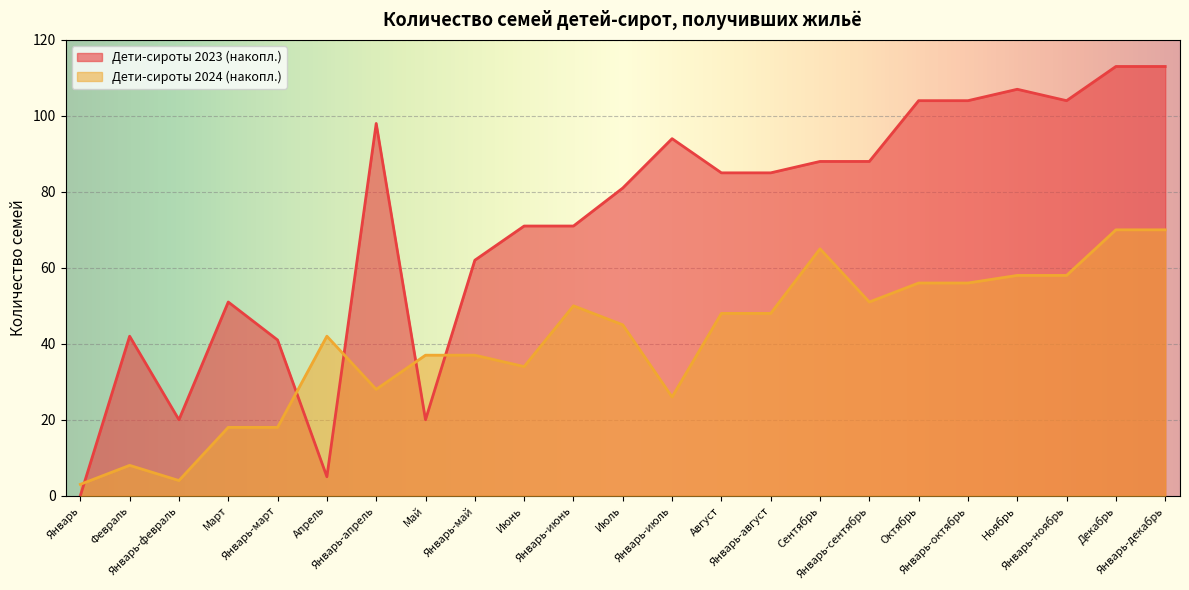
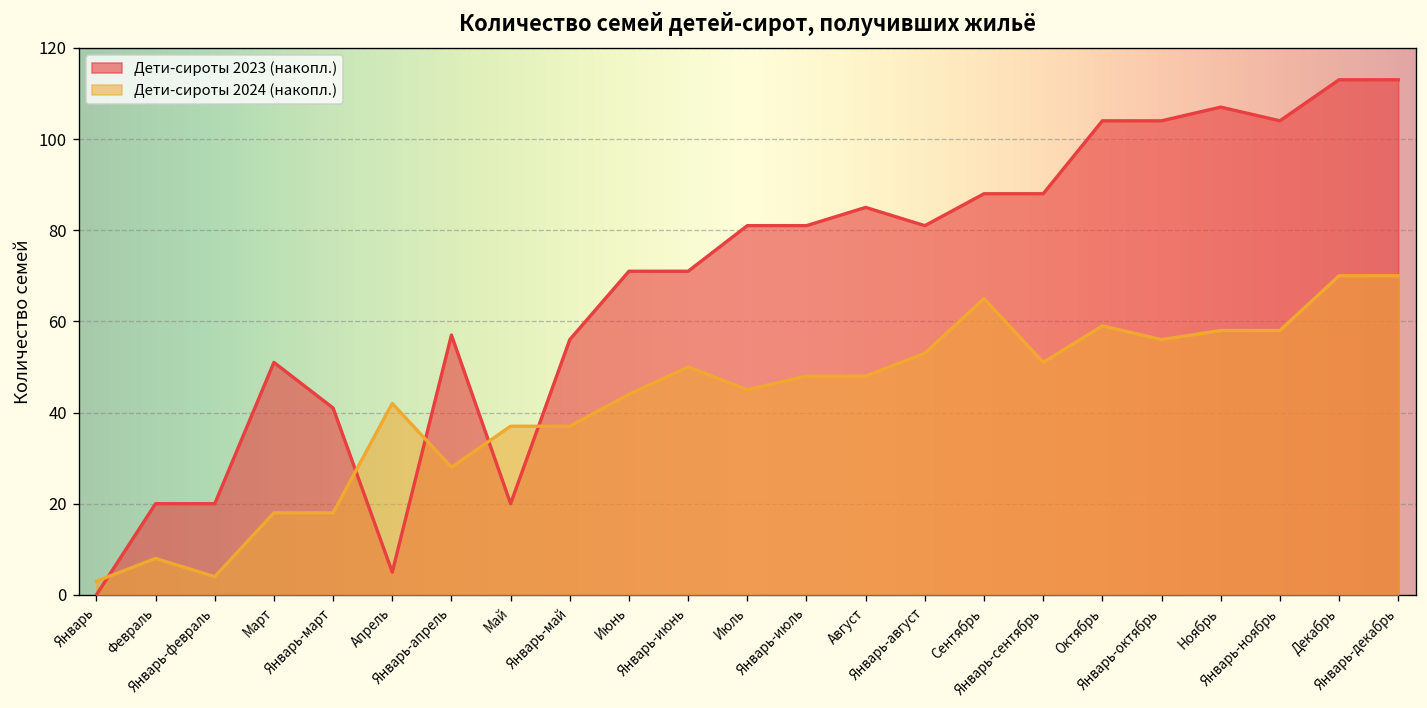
  {
    "Дети-сироты 2023 (накопл.)": {
      "Январь": 0,
-     "Февраль": 42,
+     "Февраль": 20,
      "Январь-февраль": 20,
      "Март": 51,
      "Январь-март": 41,
      "Апрель": 5,
-     "Январь-апрель": 98,
+     "Январь-апрель": 57,
      "Май": 20,
-     "Январь-май": 62,
+     "Январь-май": 56,
      "Июнь": 71,
      "Январь-июнь": 71,
      "Июль": 81,
-     "Январь-июль": 94,
+     "Январь-июль": 81,
      "Август": 85,
-     "Январь-август": 85,
+     "Январь-август": 81,
      "Сентябрь": 88,
      "Январь-сентябрь": 88,
      "Октябрь": 104,
      "Январь-октябрь": 104,
      "Ноябрь": 107,
      "Январь-ноябрь": 104,
      "Декабрь": 113,
      "Январь-декабрь": 113
    },
    "Дети-сироты 2024 (накопл.)": {
      "Январь": 3,
      "Февраль": 8,
      "Январь-февраль": 4,
      "Март": 18,
      "Январь-март": 18,
      "Апрель": 42,
      "Январь-апрель": 28,
      "Май": 37,
      "Январь-май": 37,
-     "Июнь": 34,
+     "Июнь": 44,
      "Январь-июнь": 50,
      "Июль": 45,
-     "Январь-июль": 26,
+     "Январь-июль": 48,
      "Август": 48,
-     "Январь-август": 48,
+     "Январь-август": 53,
      "Сентябрь": 65,
      "Январь-сентябрь": 51,
-     "Октябрь": 56,
+     "Октябрь": 59,
      "Январь-октябрь": 56,
      "Ноябрь": 58,
      "Январь-ноябрь": 58,
      "Декабрь": 70,
      "Январь-декабрь": 70
    }
  }
